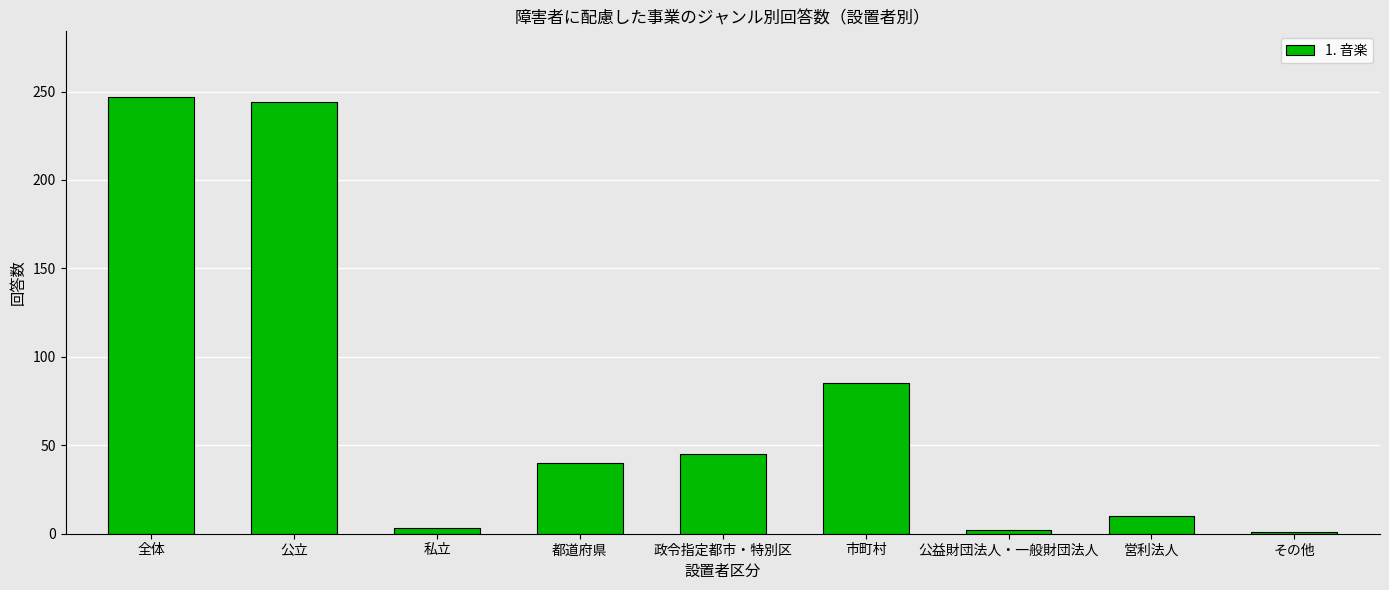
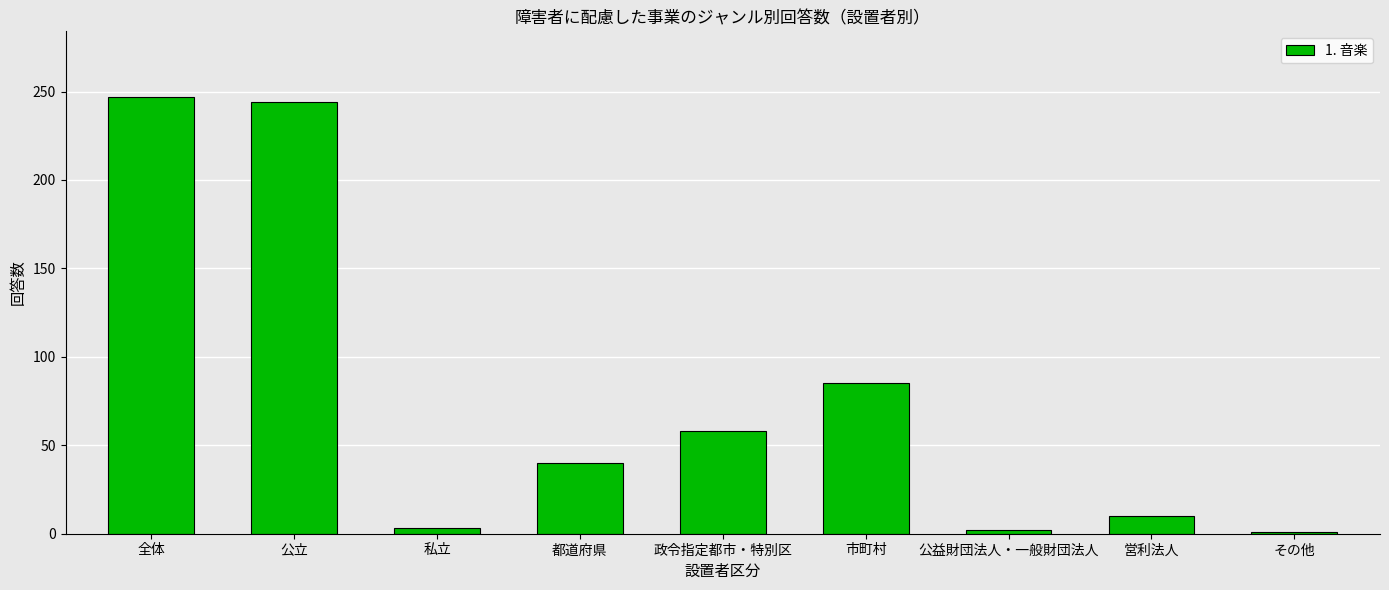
  {
    "全体": 247,
    "公立": 244,
    "私立": 3,
    "都道府県": 40,
-   "政令指定都市・特別区": 45,
+   "政令指定都市・特別区": 58,
    "市町村": 85,
    "公益財団法人・一般財団法人": 2,
    "営利法人": 10
  }
